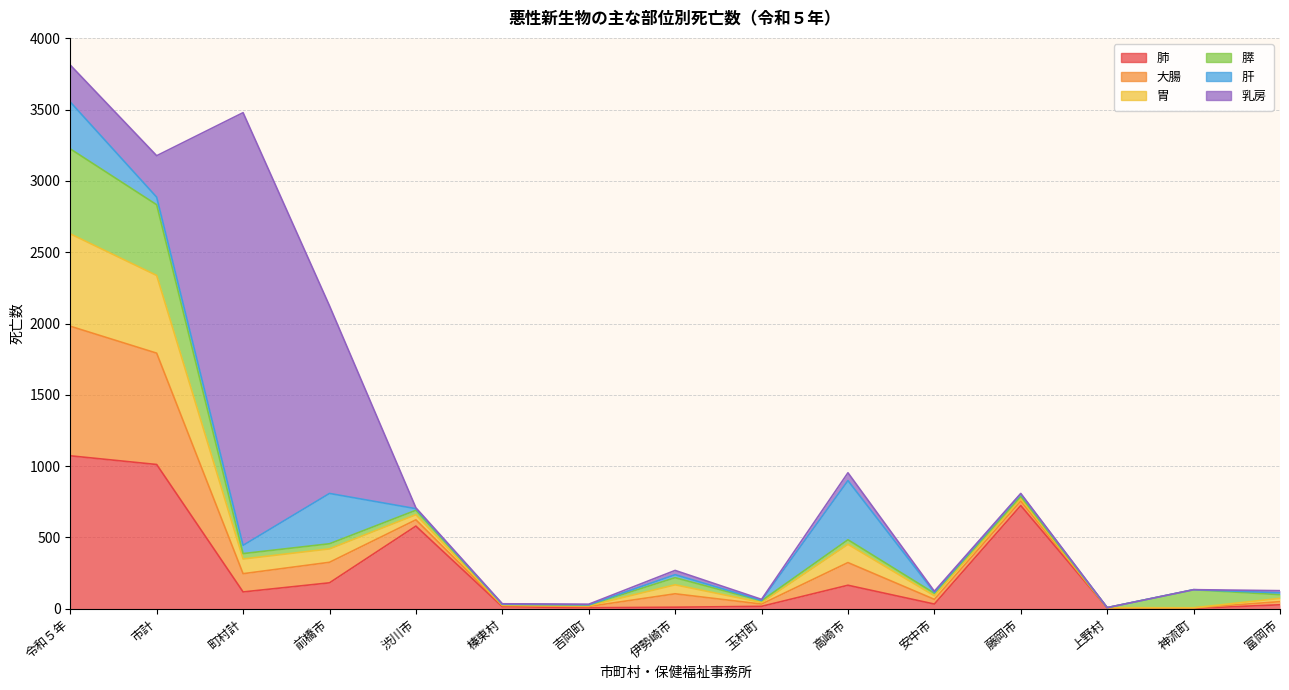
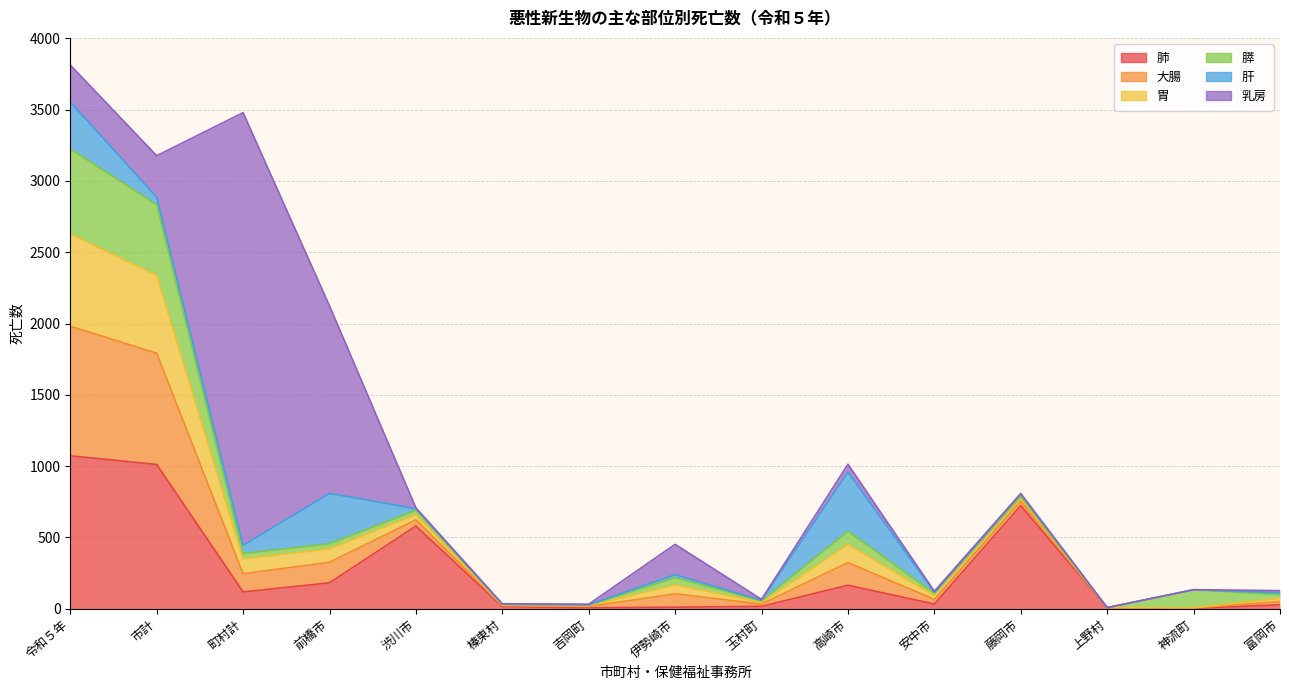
  {
    "肺": {
      "令和５年": 1070,
      "市計": 1010,
      "町村計": 120,
      "前橋市": 180,
      "渋川市": 580,
      "伊勢崎市": 10,
      "高崎市": 160,
      "安中市": 30,
      "藤岡市": 720,
      "富岡市": 30
    },
    "膵": {
      "令和５年": 600,
      "市計": 500,
      "町村計": 40,
      "前橋市": 40,
      "伊勢崎市": 50,
-     "高崎市": 30
+     "高崎市": 90
    },
    "肝": {
      "令和５年": 330,
      "市計": 50,
      "町村計": 60,
      "前橋市": 350,
      "伊勢崎市": 20,
      "高崎市": 420
    },
    "乳房": {
      "令和５年": 260,
      "市計": 290,
      "町村計": 3040,
      "前橋市": 1320,
-     "伊勢崎市": 30,
+     "伊勢崎市": 210,
      "高崎市": 60
    }
  }
